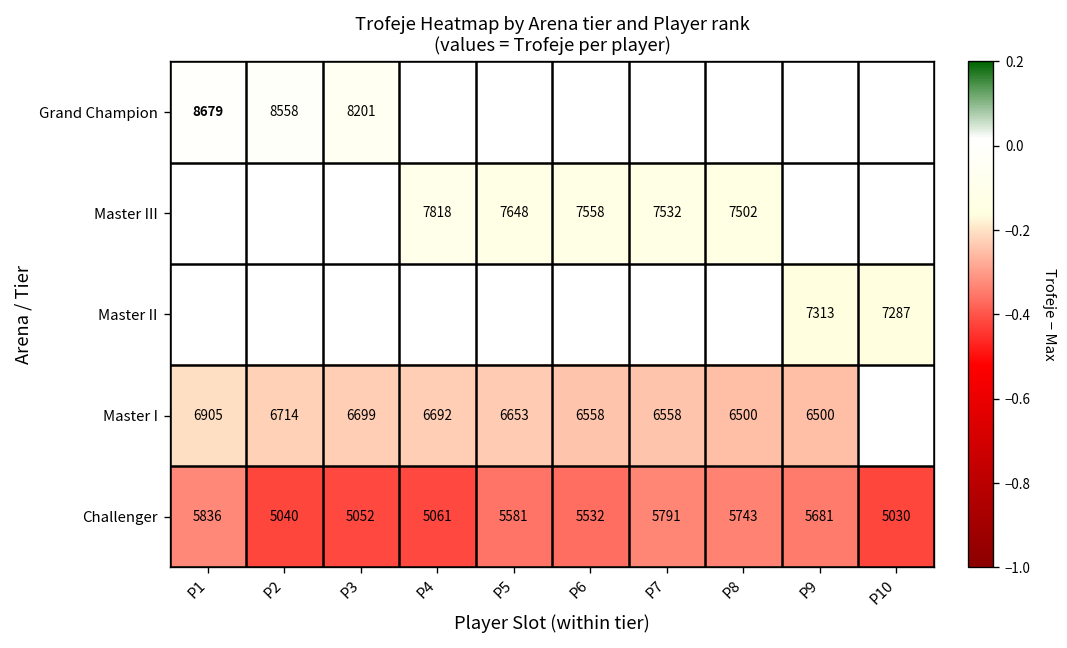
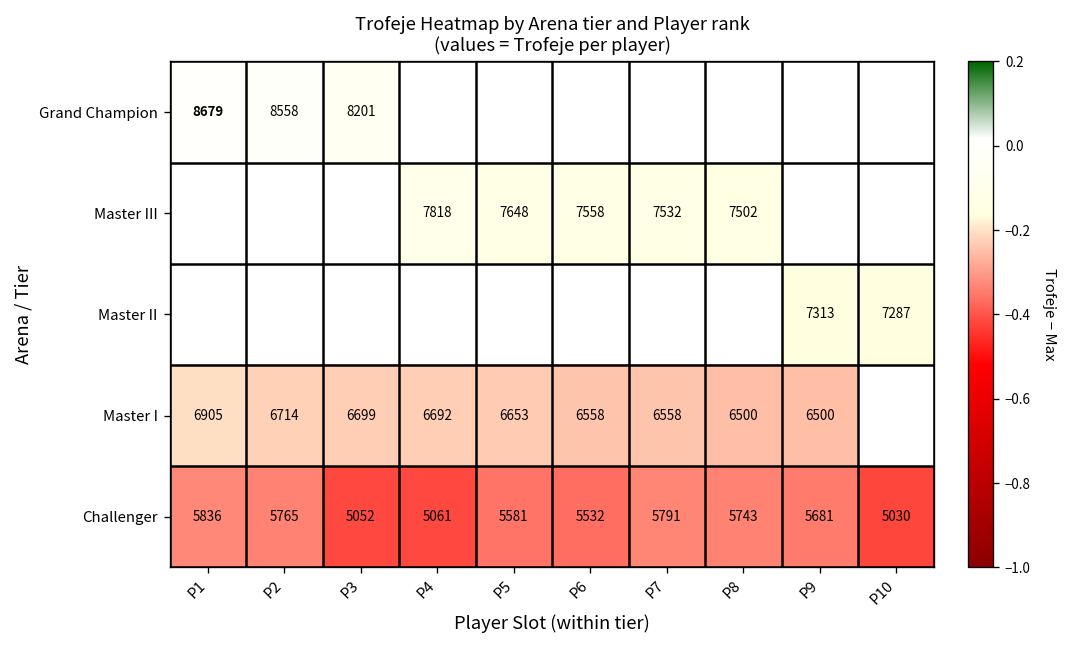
  {
    "Grand Champion": {
      "P1": 8679,
      "P2": 8558,
      "P3": 8201
    },
    "Master III": {
      "P4": 7818,
      "P5": 7648,
      "P6": 7558,
      "P7": 7532,
      "P8": 7502
    },
    "Master II": {
      "P9": 7313,
      "P10": 7287
    },
    "Master I": {
      "P1": 6905,
      "P2": 6714,
      "P3": 6699,
      "P4": 6692,
      "P5": 6653,
      "P6": 6558,
      "P7": 6558,
      "P8": 6500,
      "P9": 6500
    },
    "Challenger": {
      "P1": 5836,
-     "P2": 5040,
+     "P2": 5765,
      "P3": 5052,
      "P4": 5061,
      "P5": 5581,
      "P6": 5532,
      "P7": 5791,
      "P8": 5743,
      "P9": 5681,
      "P10": 5030
    }
  }
